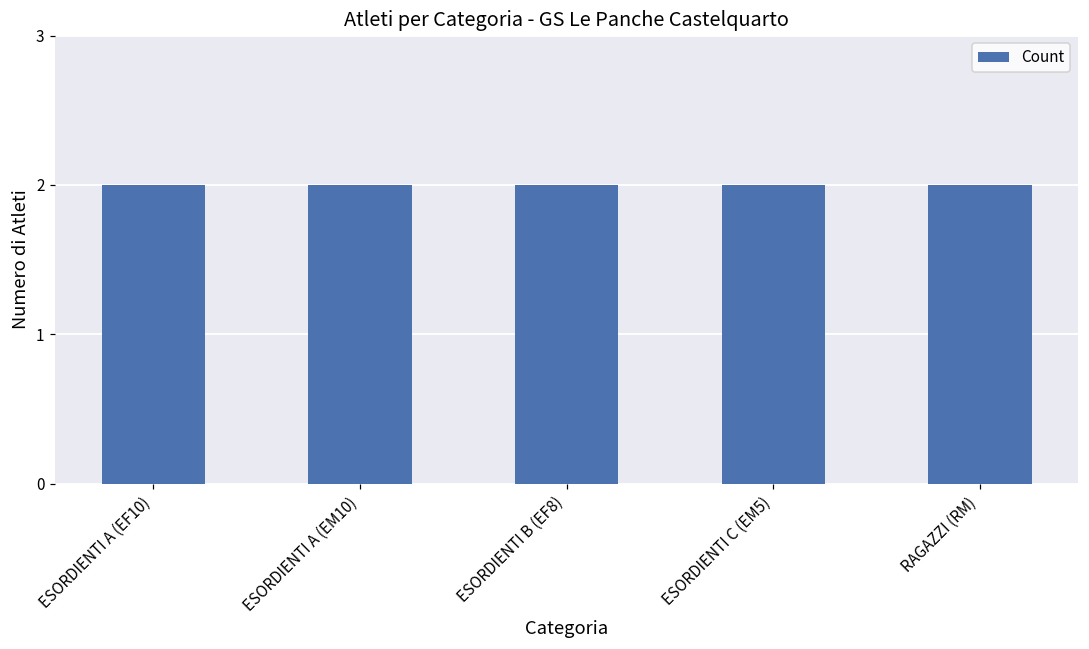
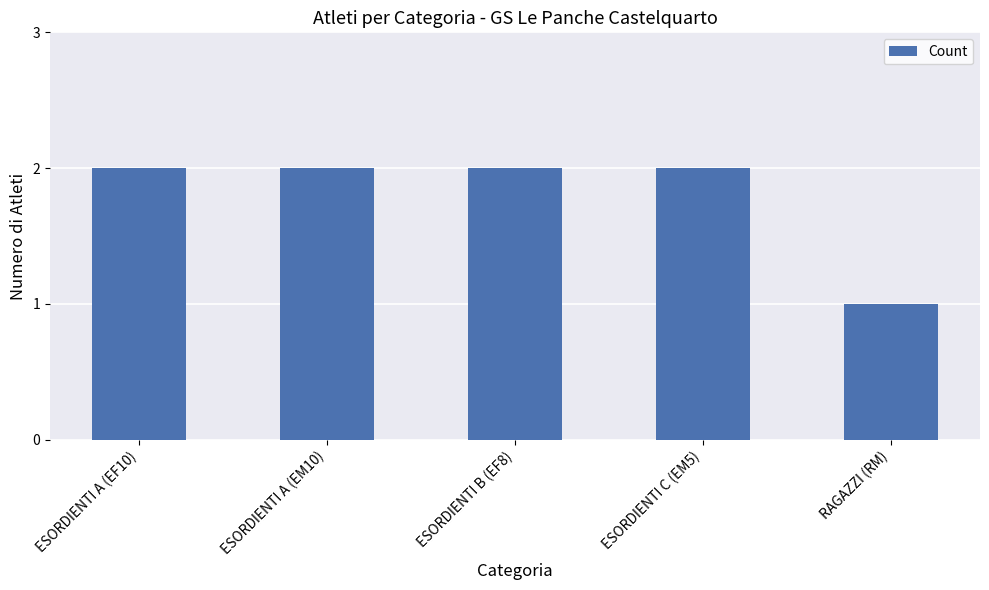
  {
    "ESORDIENTI A (EF10)": 2,
    "ESORDIENTI A (EM10)": 2,
    "ESORDIENTI B (EF8)": 2,
    "ESORDIENTI C (EM5)": 2,
-   "RAGAZZI (RM)": 2
+   "RAGAZZI (RM)": 1
  }
